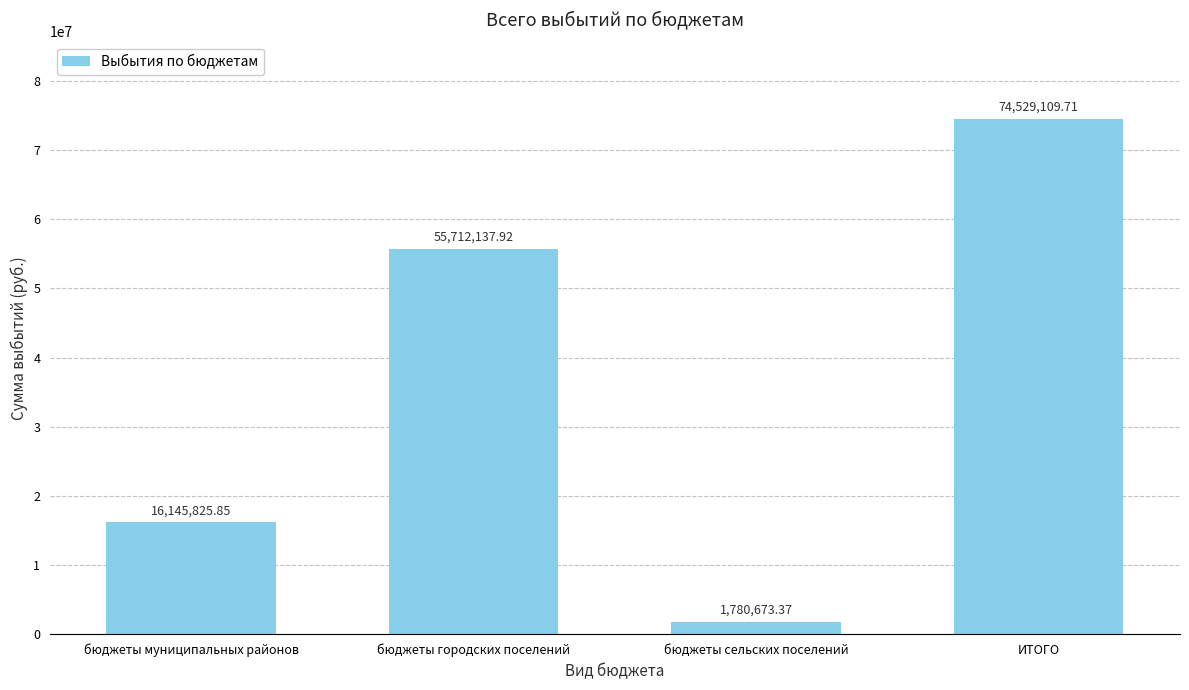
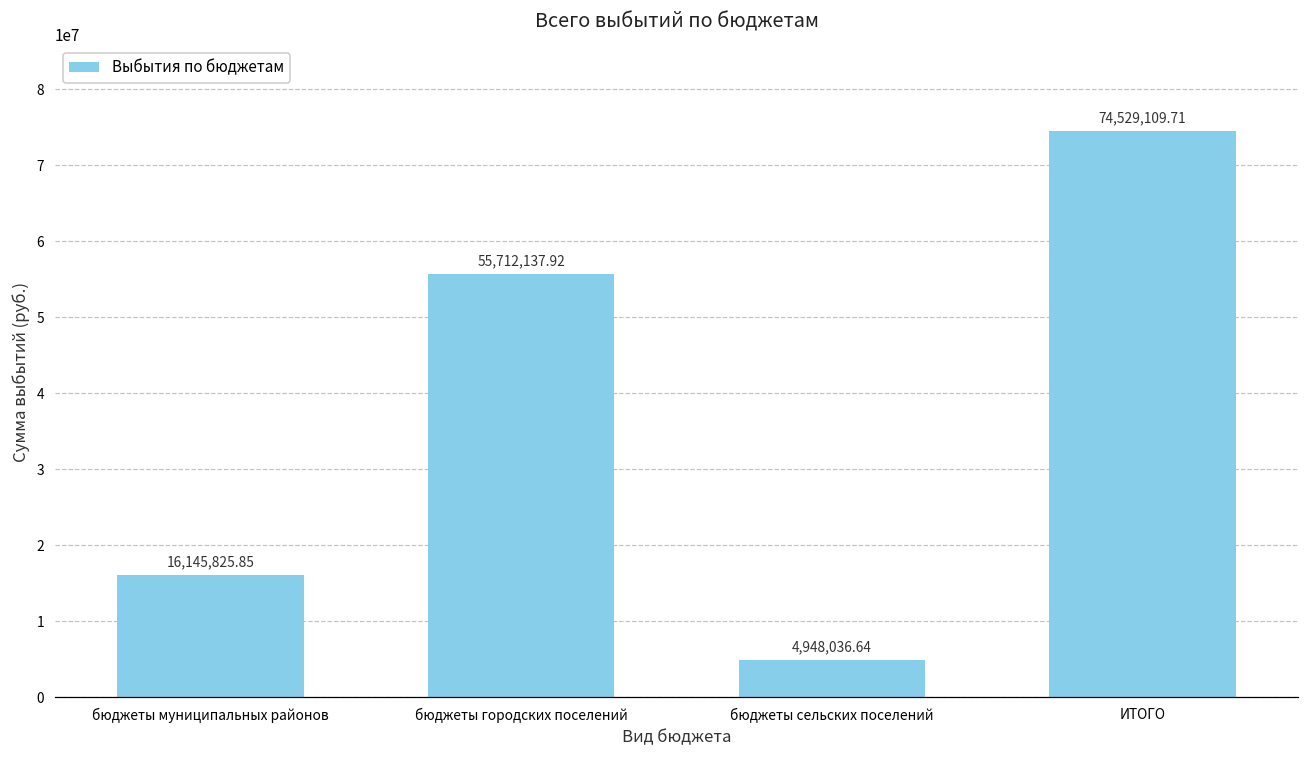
  {
    "бюджеты муниципальных районов": "16,145,825.85",
    "бюджеты городских поселений": "55,712,137.92",
-   "бюджеты сельских поселений": "1,780,673.37",
+   "бюджеты сельских поселений": "4,948,036.64",
    "ИТОГО": "74,529,109.71"
  }
